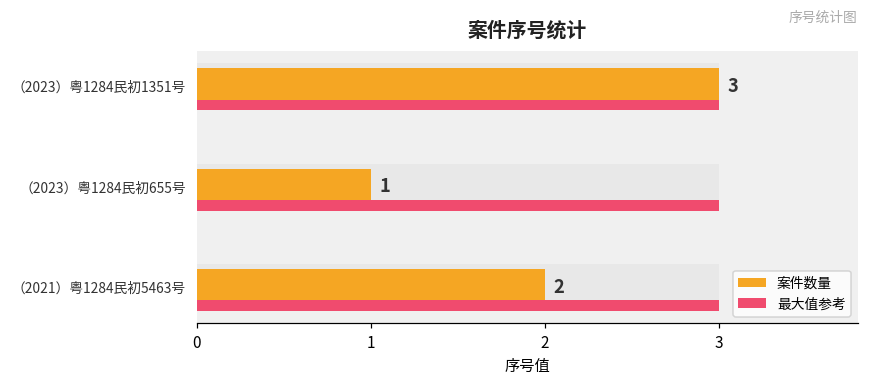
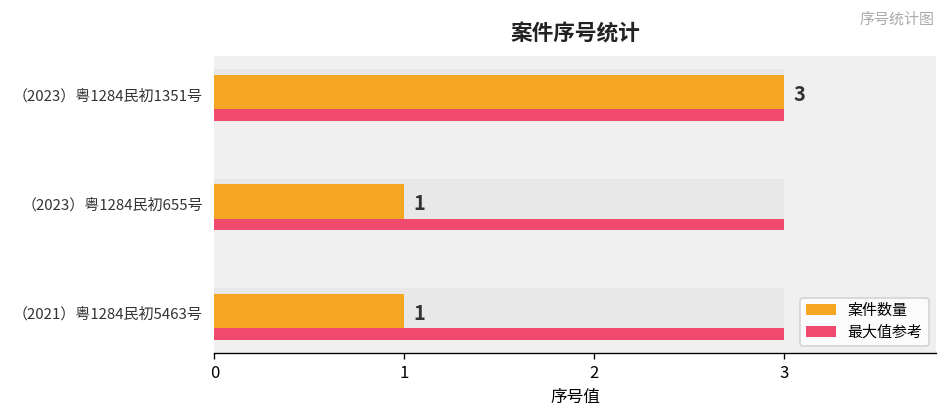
  {
    "案件数量": {
      "（2023）粤1284民初1351号": 3,
-     "（2021）粤1284民初5463号": 2
+     "（2021）粤1284民初5463号": 1
    },
    "最大值参考": {
      "（2023）粤1284民初655号": 3.00,
      "（2021）粤1284民初5463号": 3.00
    }
  }
